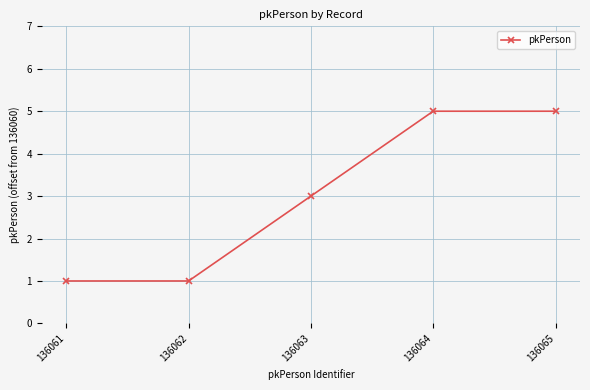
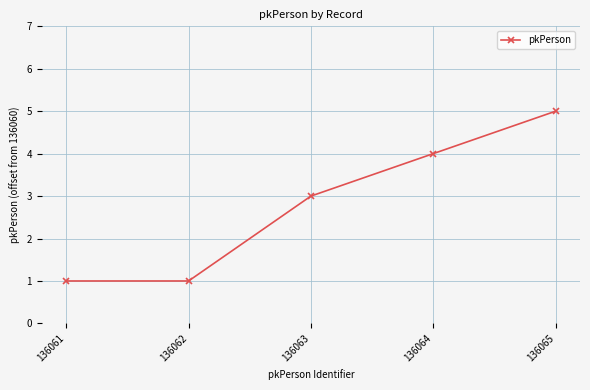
  {
    "136061": 1.0,
    "136062": 1.0,
    "136063": 3.0,
-   "136064": 5.0,
+   "136064": 4.0,
    "136065": 5.0
  }
